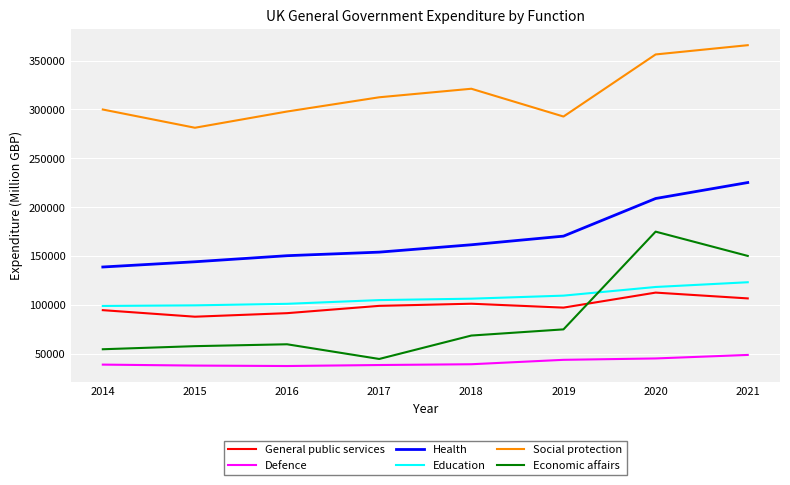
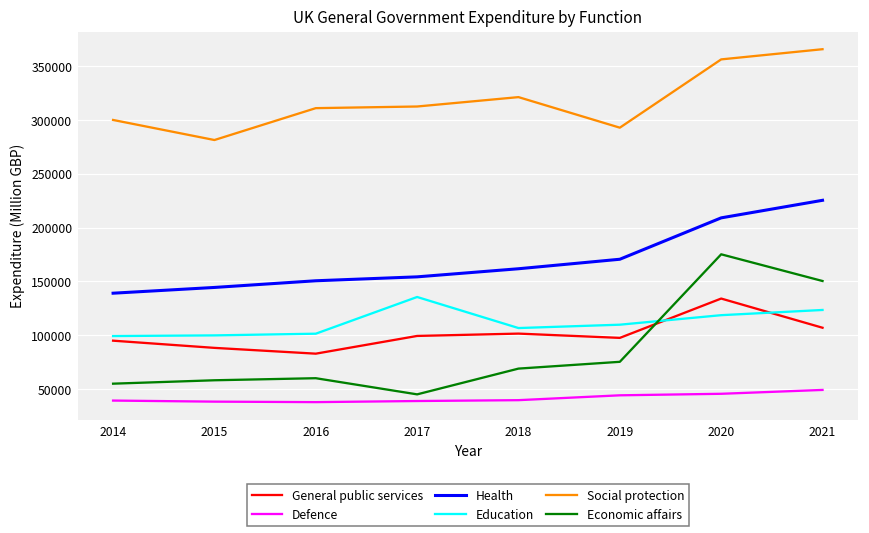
  {
    "General public services": {
      "2014": 90000,
      "2015": 90000,
-     "2016": 90000,
+     "2016": 80000,
      "2017": 100000,
      "2018": 100000,
      "2019": 100000,
-     "2020": 110000,
+     "2020": 130000,
      "2021": 110000
    },
    "Defence": {
      "2014": 40000,
      "2015": 40000,
      "2016": 40000,
      "2017": 40000,
      "2018": 40000,
      "2019": 40000,
      "2020": 50000,
      "2021": 50000
    },
    "Health": {
      "2014": 140000,
      "2015": 140000,
      "2016": 150000,
      "2017": 150000,
      "2018": 160000,
      "2019": 170000,
      "2020": 210000,
      "2021": 230000
    },
    "Education": {
      "2014": 100000,
      "2015": 100000,
      "2016": 100000,
-     "2017": 110000,
+     "2017": 140000,
      "2018": 110000,
      "2019": 110000,
      "2020": 120000,
      "2021": 120000
    },
    "Social protection": {
      "2014": 300000,
      "2015": 280000,
-     "2016": 300000,
+     "2016": 310000,
      "2017": 310000,
      "2018": 320000,
      "2019": 290000,
      "2020": 360000,
      "2021": 370000
    },
    "Economic affairs": {
      "2014": 50000,
      "2015": 60000,
      "2016": 60000,
      "2017": 50000,
      "2018": 70000,
      "2019": 80000,
      "2020": 180000,
      "2021": 150000
    }
  }
